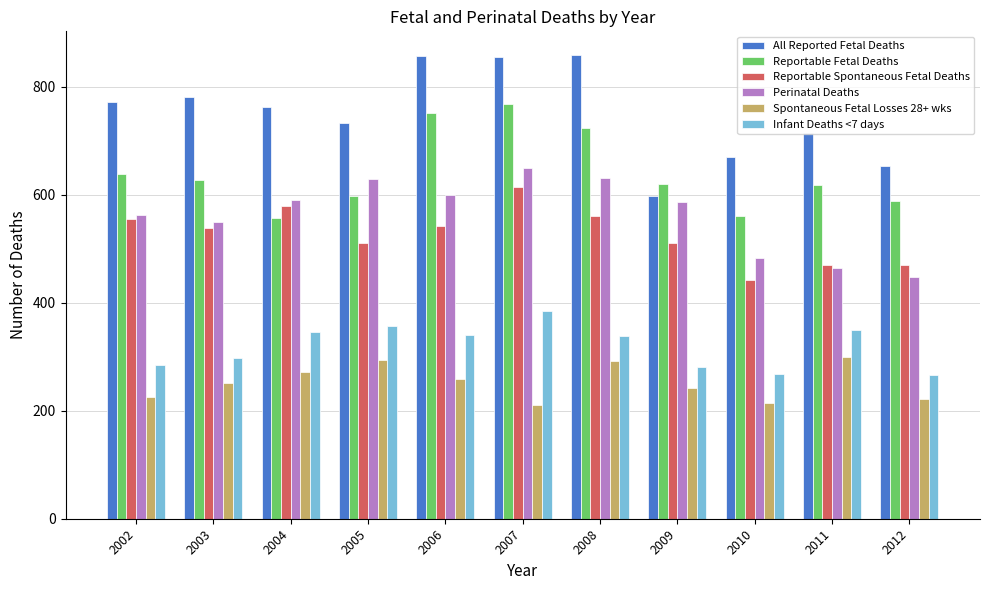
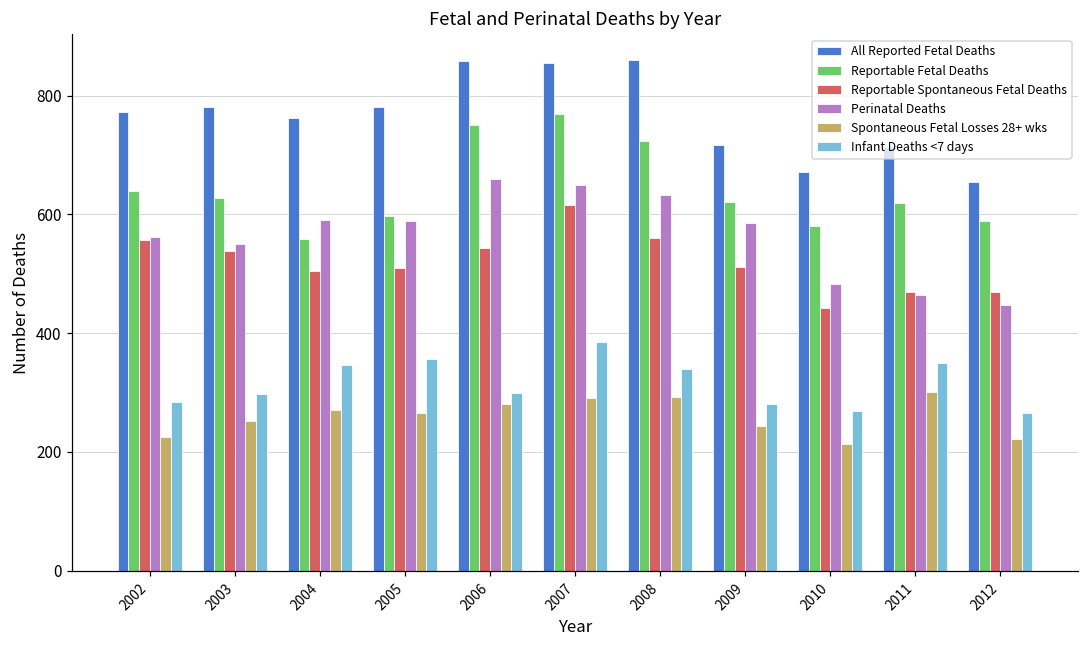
  {
    "All Reported Fetal Deaths": {
      "2002": 770,
      "2003": 780,
      "2004": 760,
-     "2005": 730,
+     "2005": 780,
      "2006": 860,
      "2007": 860,
      "2008": 860,
-     "2009": 600,
+     "2009": 720,
      "2010": 670,
      "2012": 650
    },
    "Reportable Fetal Deaths": {
      "2002": 640,
      "2003": 630,
      "2004": 560,
      "2005": 600,
      "2006": 750,
      "2007": 770,
      "2008": 720,
      "2009": 620,
-     "2010": 560,
+     "2010": 580,
      "2011": 620,
      "2012": 590
    },
    "Reportable Spontaneous Fetal Deaths": {
      "2002": 560,
      "2003": 540,
-     "2004": 580,
+     "2004": 510,
      "2005": 510,
      "2006": 540,
      "2007": 620,
      "2008": 560,
      "2009": 510,
      "2010": 440,
      "2011": 470,
      "2012": 470
    },
    "Perinatal Deaths": {
      "2002": 560,
      "2003": 550,
      "2004": 590,
-     "2005": 630,
-     "2006": 600,
+     "2005": 590,
+     "2006": 660,
      "2007": 650,
      "2008": 630,
      "2009": 590,
      "2010": 480,
      "2011": 470,
      "2012": 450
    },
    "Spontaneous Fetal Losses 28+ wks": {
      "2002": 230,
      "2003": 250,
      "2004": 270,
-     "2005": 300,
-     "2006": 260,
-     "2007": 210,
+     "2005": 270,
+     "2006": 280,
+     "2007": 290,
      "2008": 290,
      "2009": 240,
      "2010": 210,
      "2011": 300,
      "2012": 220
    },
    "Infant Deaths <7 days": {
      "2002": 280,
      "2003": 300,
      "2004": 350,
      "2005": 360,
-     "2006": 340,
+     "2006": 300,
      "2007": 390,
      "2008": 340,
      "2009": 280,
      "2010": 270,
      "2011": 350,
      "2012": 270
    }
  }
